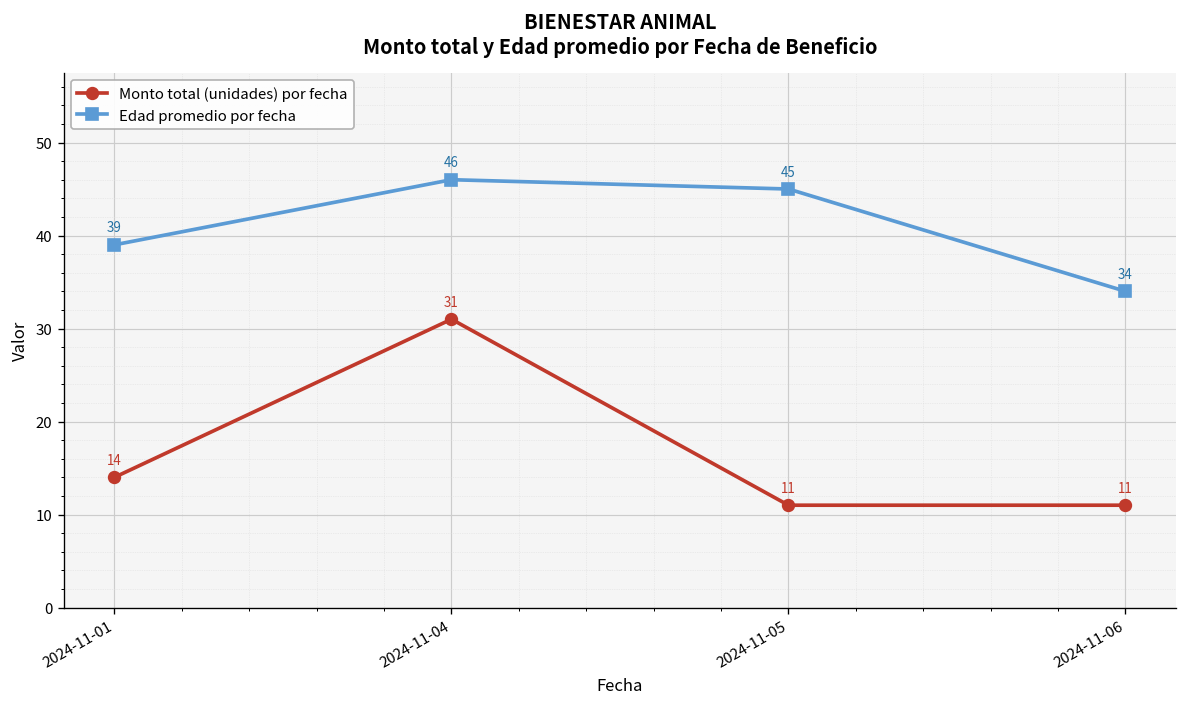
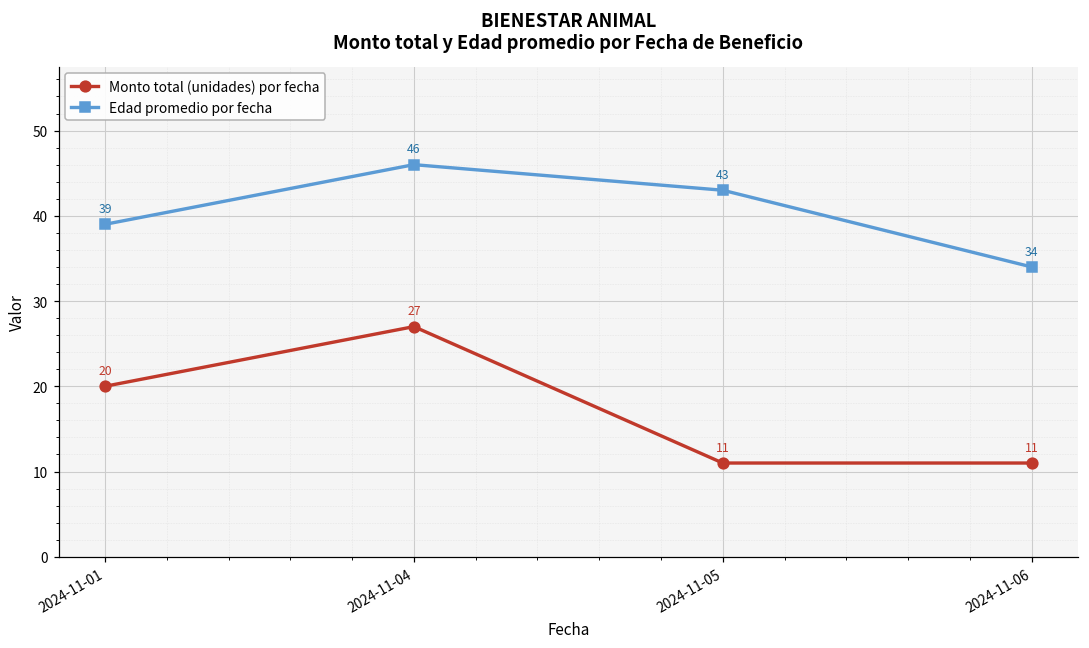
  {
    "Monto total (unidades) por fecha": {
-     "2024-11-01": 14,
-     "2024-11-04": 31,
+     "2024-11-01": 20,
+     "2024-11-04": 27,
      "2024-11-05": 11,
      "2024-11-06": 11
    },
    "Edad promedio por fecha": {
      "2024-11-01": 39,
      "2024-11-04": 46,
-     "2024-11-05": 45,
+     "2024-11-05": 43,
      "2024-11-06": 34
    }
  }
